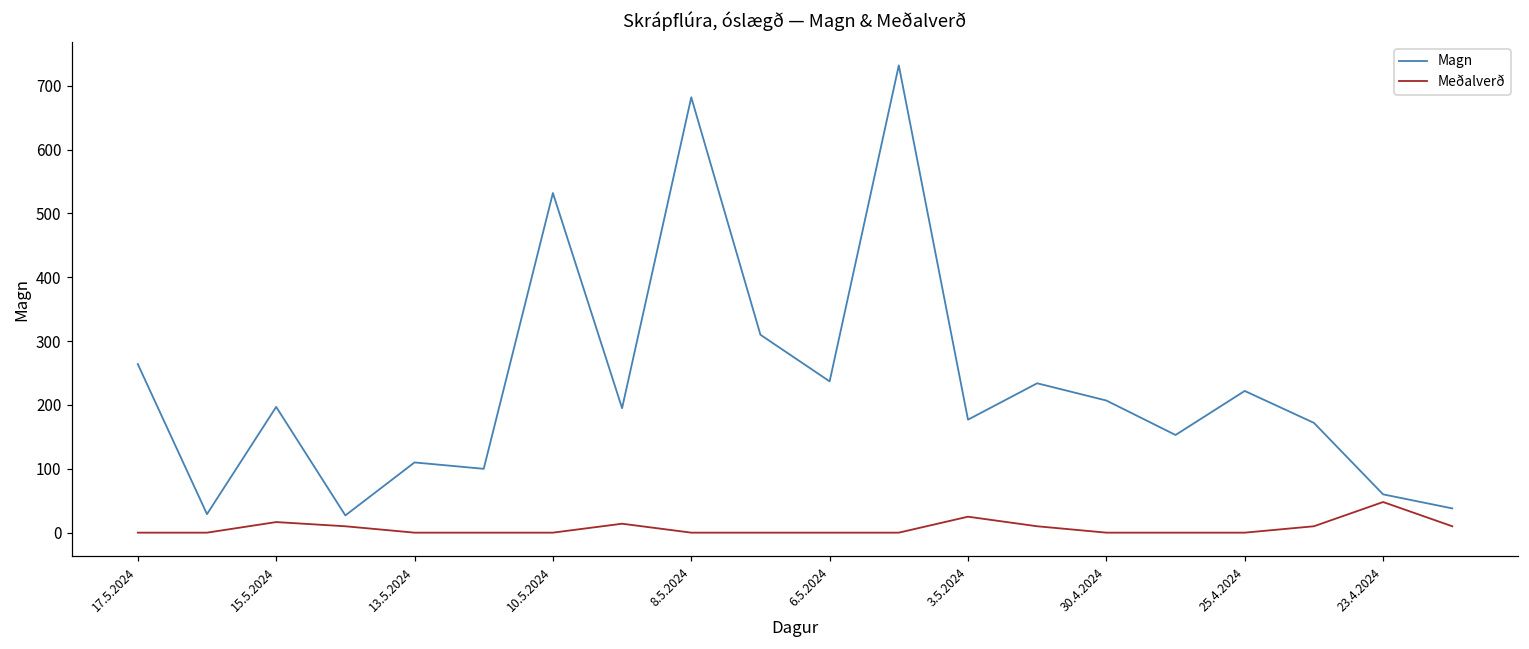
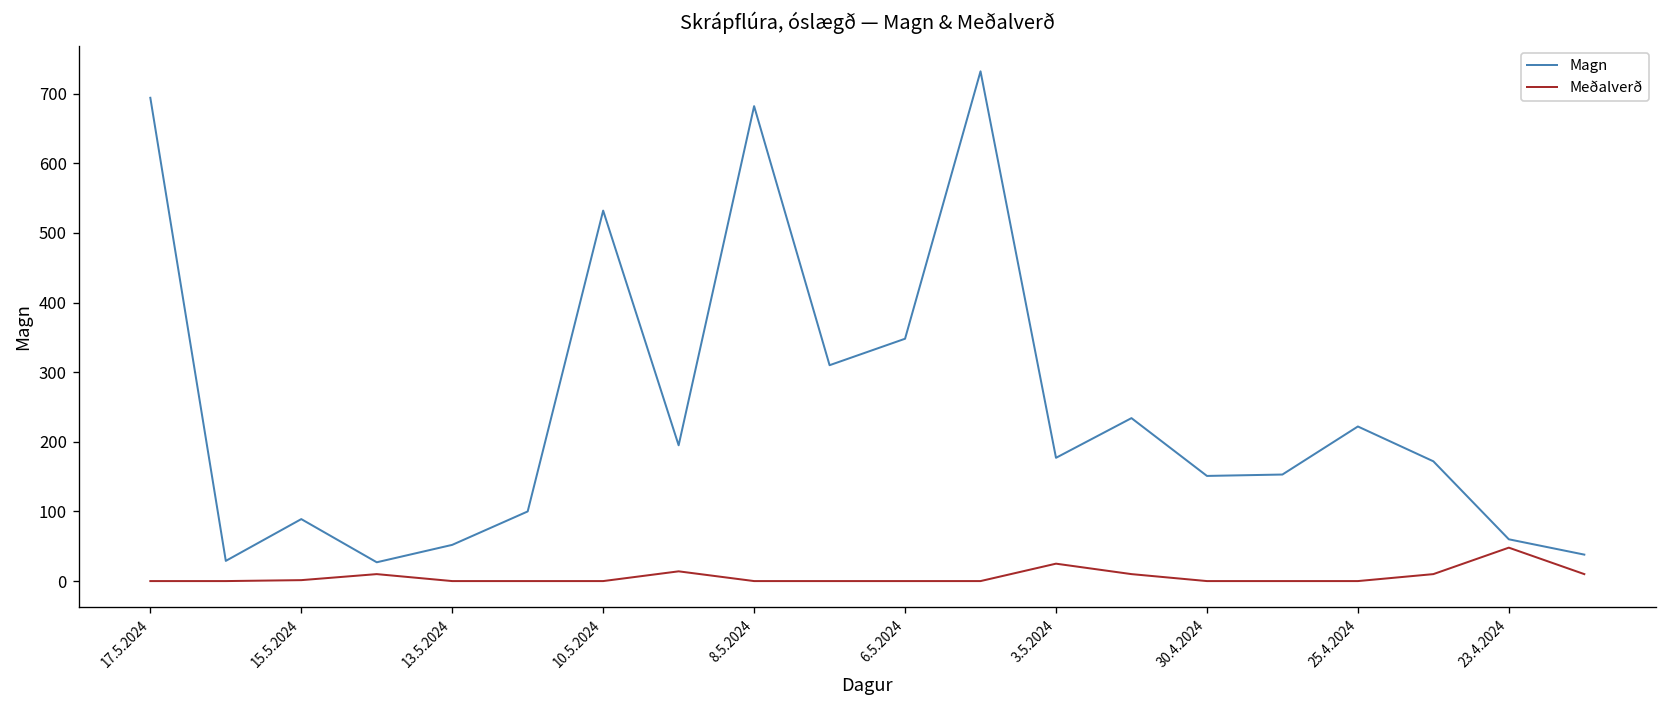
  {
    "Magn": {
-     "17.5.2024": 260,
-     "15.5.2024": 200,
-     "13.5.2024": 110,
+     "17.5.2024": 690,
+     "15.5.2024": 90,
+     "13.5.2024": 50,
      "10.5.2024": 530,
      "8.5.2024": 680,
-     "6.5.2024": 240,
+     "6.5.2024": 350,
      "3.5.2024": 180,
-     "30.4.2024": 210,
+     "30.4.2024": 150,
      "25.4.2024": 220,
      "23.4.2024": 60
    },
    "Meðalverð": {
      "17.5.2024": 0,
-     "15.5.2024": 20,
+     "15.5.2024": 0,
      "13.5.2024": 0,
      "10.5.2024": 0,
      "8.5.2024": 0,
      "6.5.2024": 0,
      "3.5.2024": 30,
      "30.4.2024": 0,
      "25.4.2024": 0,
      "23.4.2024": 50
    }
  }
